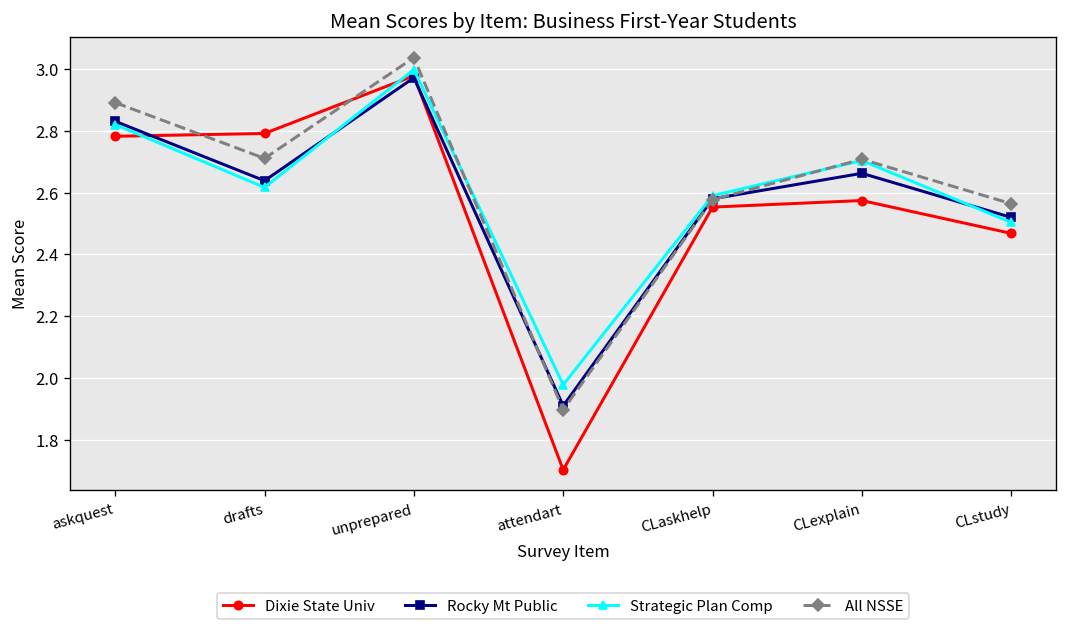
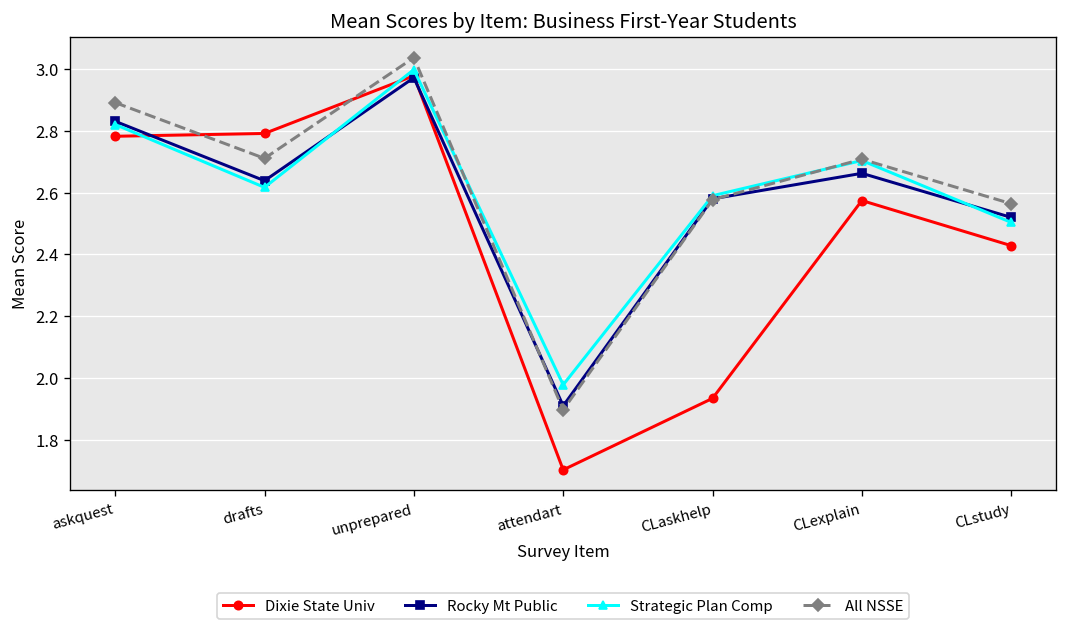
  {
    "Dixie State Univ": {
      "askquest": 2.78,
      "drafts": 2.79,
      "attendart": 1.70,
-     "CLaskhelp": 2.55,
+     "CLaskhelp": 1.93,
      "CLexplain": 2.57,
-     "CLstudy": 2.47
+     "CLstudy": 2.43
    },
    "Rocky Mt Public": {
      "askquest": 2.83,
      "drafts": 2.64,
      "attendart": 1.91,
      "CLexplain": 2.66,
      "CLstudy": 2.52
    },
    "Strategic Plan Comp": {
      "askquest": 2.82,
      "drafts": 2.62,
      "unprepared": 3.00,
      "attendart": 1.98,
      "CLaskhelp": 2.59,
      "CLstudy": 2.50
    },
    "All NSSE": {
      "askquest": 2.89,
      "drafts": 2.71,
      "unprepared": 3.04,
      "attendart": 1.90,
      "CLstudy": 2.56
    }
  }
